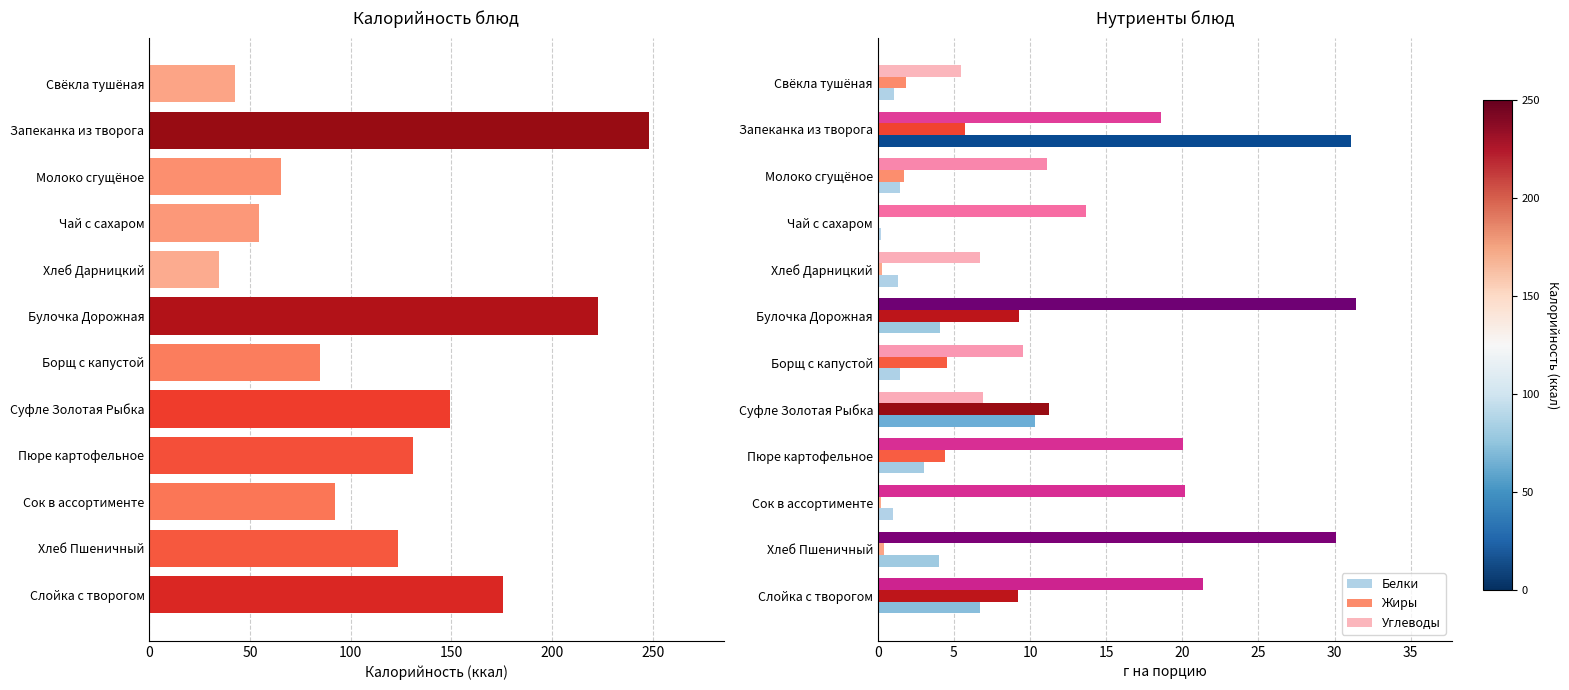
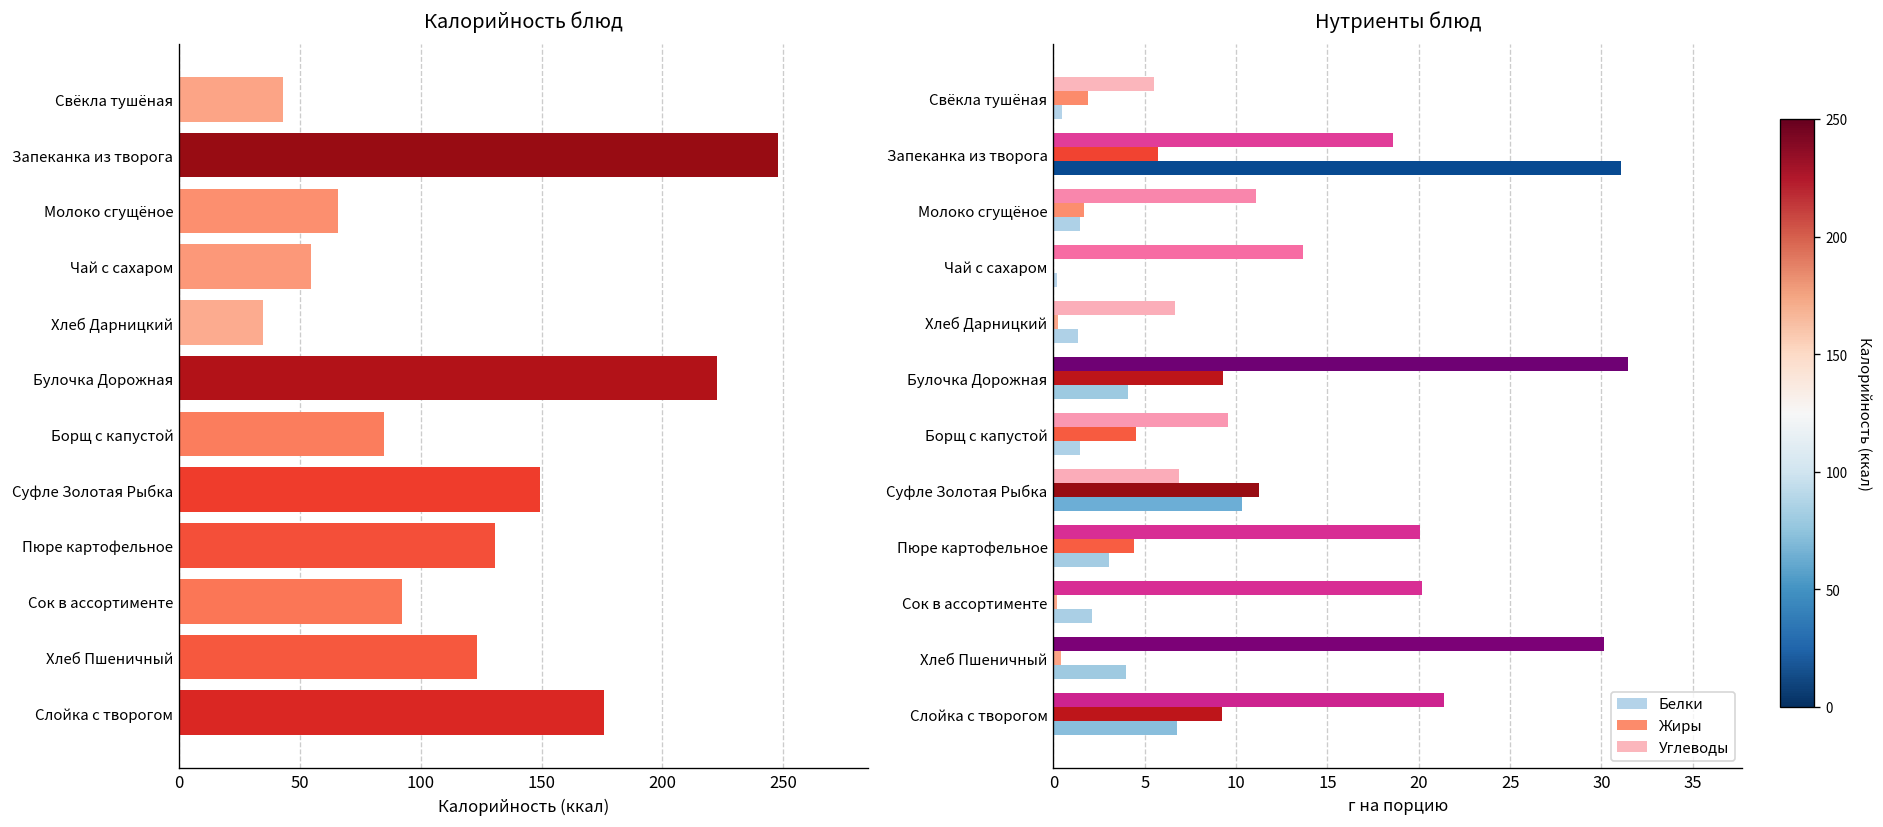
  {
    "Калорийность блюд": {
      "Свёкла тушёная": 43,
      "Запеканка из творога": 248,
      "Молоко сгущёное": 66,
      "Чай с сахаром": 55,
      "Хлеб Дарницкий": 35,
      "Булочка Дорожная": 223,
      "Борщ с капустой": 85,
      "Суфле Золотая Рыбка": 149,
      "Пюре картофельное": 131,
      "Сок в ассортименте": 92,
      "Хлеб Пшеничный": 123,
      "Слойка с творогом": 176
    },
    "Нутриенты блюд": {
      "Белки": {
-       "Свёкла тушёная": 1.1,
+       "Свёкла тушёная": 0.5,
        "Запеканка из творога": 31.1,
        "Молоко сгущёное": 1.4,
        "Чай с сахаром": 0.2,
        "Хлеб Дарницкий": 1.3,
        "Булочка Дорожная": 4.1,
        "Борщ с капустой": 1.5,
        "Суфле Золотая Рыбка": 10.3,
        "Пюре картофельное": 3.1,
-       "Сок в ассортименте": 1.0,
+       "Сок в ассортименте": 2.1,
        "Хлеб Пшеничный": 4.0,
        "Слойка с творогом": 6.7
      },
      "Жиры": {
        "Свёкла тушёная": 1.9,
        "Запеканка из творога": 5.7,
        "Молоко сгущёное": 1.7,
        "Хлеб Дарницкий": 0.2,
        "Булочка Дорожная": 9.3,
        "Борщ с капустой": 4.5,
        "Суфле Золотая Рыбка": 11.3,
        "Пюре картофельное": 4.4,
        "Сок в ассортименте": 0.2,
        "Хлеб Пшеничный": 0.4,
        "Слойка с творогом": 9.2
      },
      "Углеводы": {
        "Свёкла тушёная": 5.5,
        "Запеканка из творога": 18.6,
        "Молоко сгущёное": 11.1,
        "Чай с сахаром": 13.7,
        "Хлеб Дарницкий": 6.7,
        "Булочка Дорожная": 31.4,
        "Борщ с капустой": 9.5,
        "Суфле Золотая Рыбка": 6.9,
        "Пюре картофельное": 20.1,
        "Сок в ассортименте": 20.2,
        "Хлеб Пшеничный": 30.1,
        "Слойка с творогом": 21.4
      }
    }
  }
